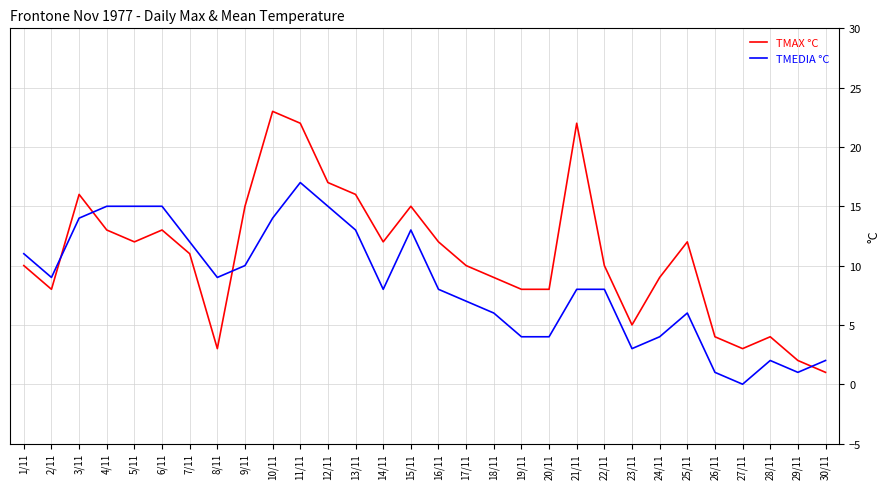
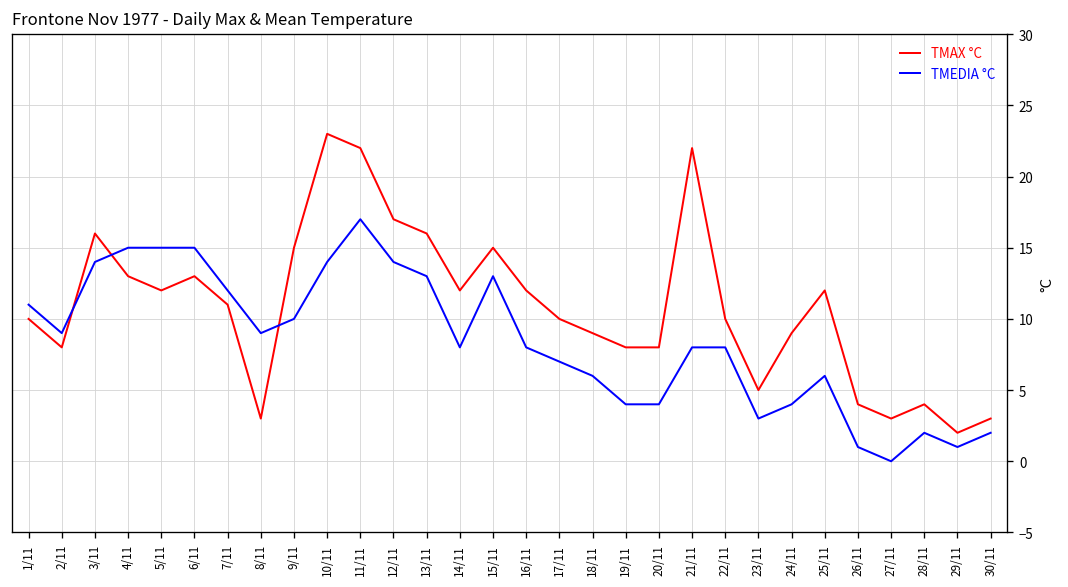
  {
    "TMAX °C": {
      "1/11": 10,
      "2/11": 8,
      "3/11": 16,
      "4/11": 13,
      "5/11": 12,
      "6/11": 13,
      "7/11": 11,
      "8/11": 3,
      "9/11": 15,
      "10/11": 23,
      "11/11": 22,
      "12/11": 17,
      "13/11": 16,
      "14/11": 12,
      "15/11": 15,
      "16/11": 12,
      "17/11": 10,
      "18/11": 9,
      "19/11": 8,
      "20/11": 8,
      "21/11": 22,
      "22/11": 10,
      "23/11": 5,
      "24/11": 9,
      "25/11": 12,
      "26/11": 4,
      "27/11": 3,
      "28/11": 4,
      "29/11": 2,
-     "30/11": 1
+     "30/11": 3
    },
    "TMEDIA °C": {
      "1/11": 11,
      "2/11": 9,
      "3/11": 14,
      "4/11": 15,
      "5/11": 15,
      "6/11": 15,
      "7/11": 12,
      "8/11": 9,
      "9/11": 10,
      "10/11": 14,
      "11/11": 17,
-     "12/11": 15,
+     "12/11": 14,
      "13/11": 13,
      "14/11": 8,
      "15/11": 13,
      "16/11": 8,
      "17/11": 7,
      "18/11": 6,
      "19/11": 4,
      "20/11": 4,
      "21/11": 8,
      "22/11": 8,
      "23/11": 3,
      "24/11": 4,
      "25/11": 6,
      "26/11": 1,
      "27/11": 0,
      "28/11": 2,
      "29/11": 1,
      "30/11": 2
    }
  }
